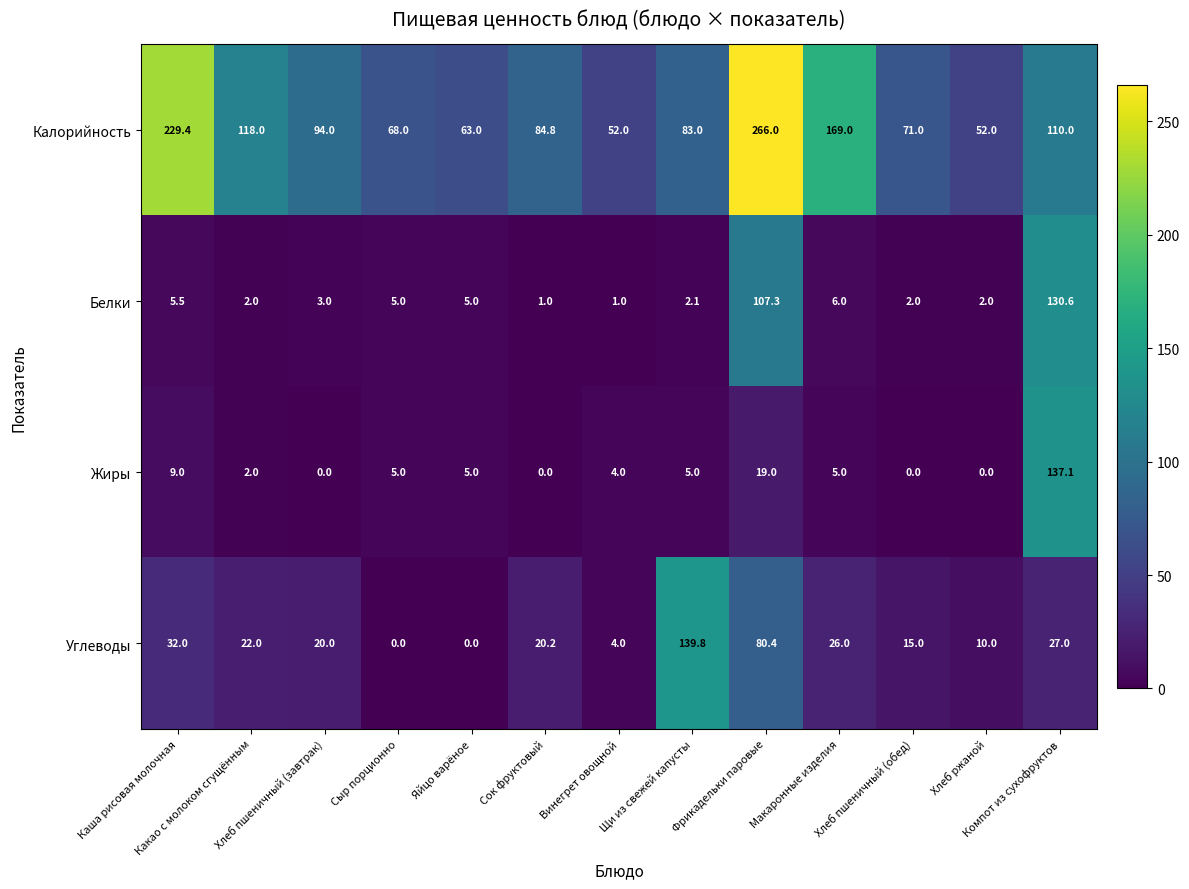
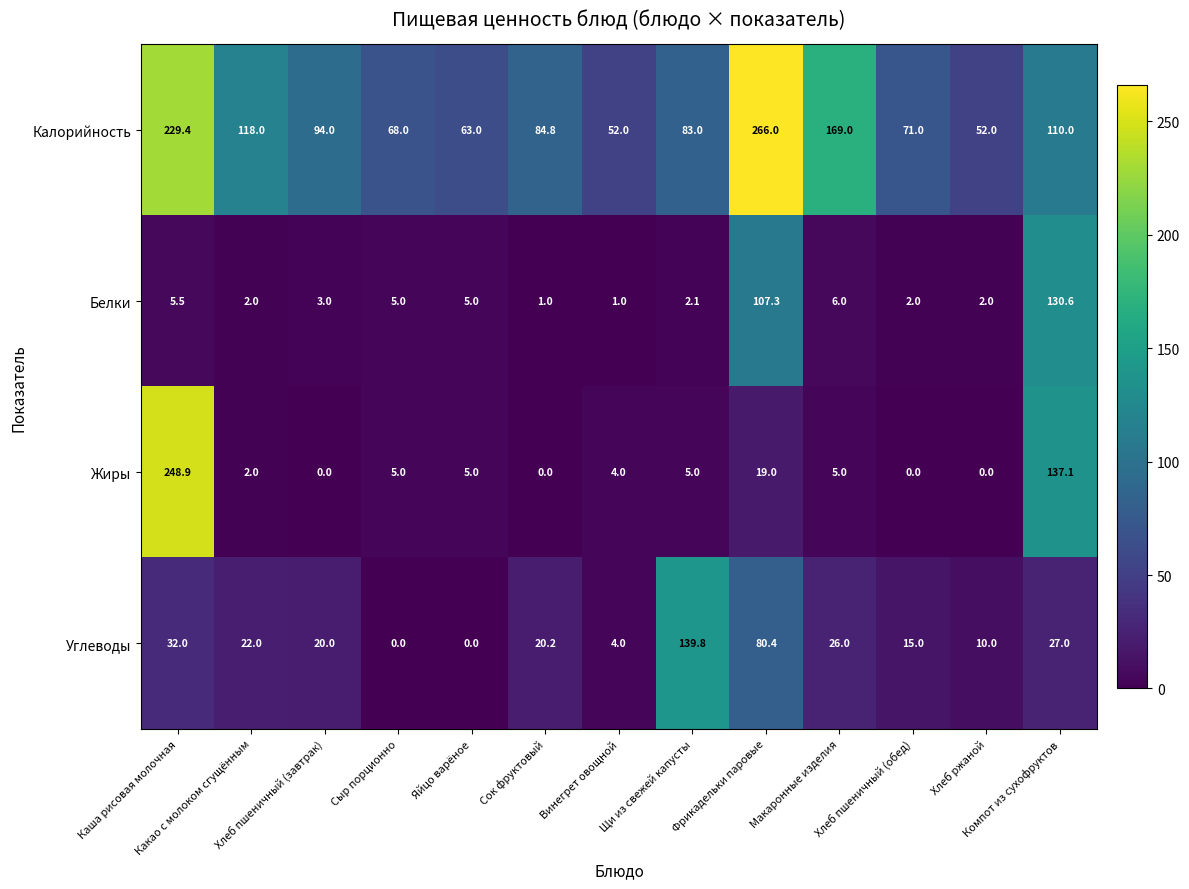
  {
    "Калорийность": {
      "Каша рисовая молочная": 229.4,
      "Какао с молоком сгущённым": 118.0,
      "Хлеб пшеничный (завтрак)": 94.0,
      "Сыр порционно": 68.0,
      "Яйцо варёное": 63.0,
      "Сок фруктовый": 84.8,
      "Винегрет овощной": 52.0,
      "Щи из свежей капусты": 83.0,
      "Фрикадельки паровые": 266.0,
      "Макаронные изделия": 169.0,
      "Хлеб пшеничный (обед)": 71.0,
      "Хлеб ржаной": 52.0,
      "Компот из сухофруктов": 110.0
    },
    "Белки": {
      "Каша рисовая молочная": 5.5,
      "Какао с молоком сгущённым": 2.0,
      "Хлеб пшеничный (завтрак)": 3.0,
      "Сыр порционно": 5.0,
      "Яйцо варёное": 5.0,
      "Сок фруктовый": 1.0,
      "Винегрет овощной": 1.0,
      "Щи из свежей капусты": 2.1,
      "Фрикадельки паровые": 107.3,
      "Макаронные изделия": 6.0,
      "Хлеб пшеничный (обед)": 2.0,
      "Хлеб ржаной": 2.0,
      "Компот из сухофруктов": 130.6
    },
    "Жиры": {
-     "Каша рисовая молочная": 9.0,
+     "Каша рисовая молочная": 248.9,
      "Какао с молоком сгущённым": 2.0,
      "Хлеб пшеничный (завтрак)": 0.0,
      "Сыр порционно": 5.0,
      "Яйцо варёное": 5.0,
      "Сок фруктовый": 0.0,
      "Винегрет овощной": 4.0,
      "Щи из свежей капусты": 5.0,
      "Фрикадельки паровые": 19.0,
      "Макаронные изделия": 5.0,
      "Хлеб пшеничный (обед)": 0.0,
      "Хлеб ржаной": 0.0,
      "Компот из сухофруктов": 137.1
    },
    "Углеводы": {
      "Каша рисовая молочная": 32.0,
      "Какао с молоком сгущённым": 22.0,
      "Хлеб пшеничный (завтрак)": 20.0,
      "Сыр порционно": 0.0,
      "Яйцо варёное": 0.0,
      "Сок фруктовый": 20.2,
      "Винегрет овощной": 4.0,
      "Щи из свежей капусты": 139.8,
      "Фрикадельки паровые": 80.4,
      "Макаронные изделия": 26.0,
      "Хлеб пшеничный (обед)": 15.0,
      "Хлеб ржаной": 10.0,
      "Компот из сухофруктов": 27.0
    }
  }
